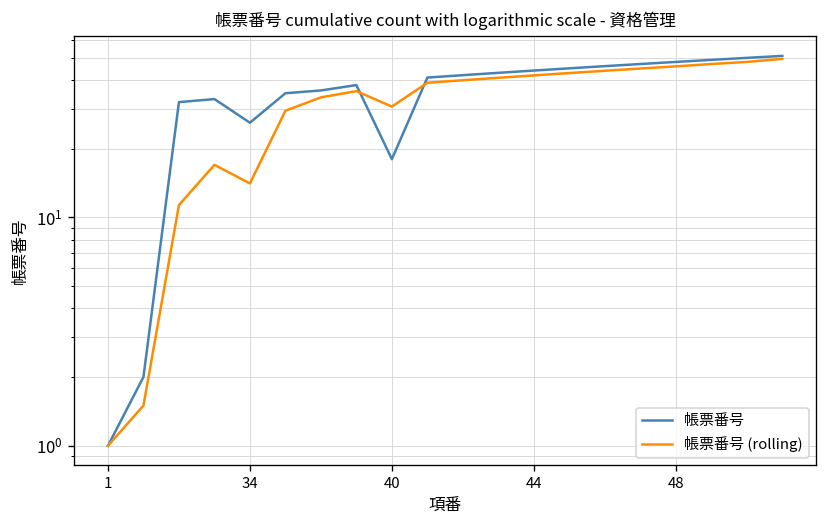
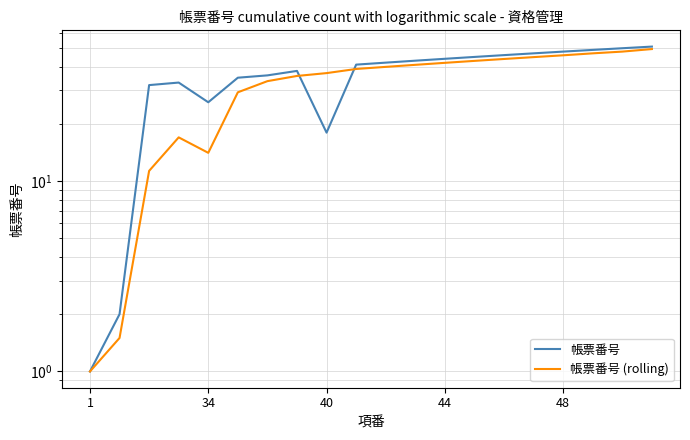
  {
    "帳票番号": {
      "34": 26,
      "40": 18,
      "44": 44,
      "48": 48
    },
    "帳票番号 (rolling)": {
      "34": 14,
-     "40": 31,
+     "40": 37,
      "44": 42,
      "48": 46
    }
  }
